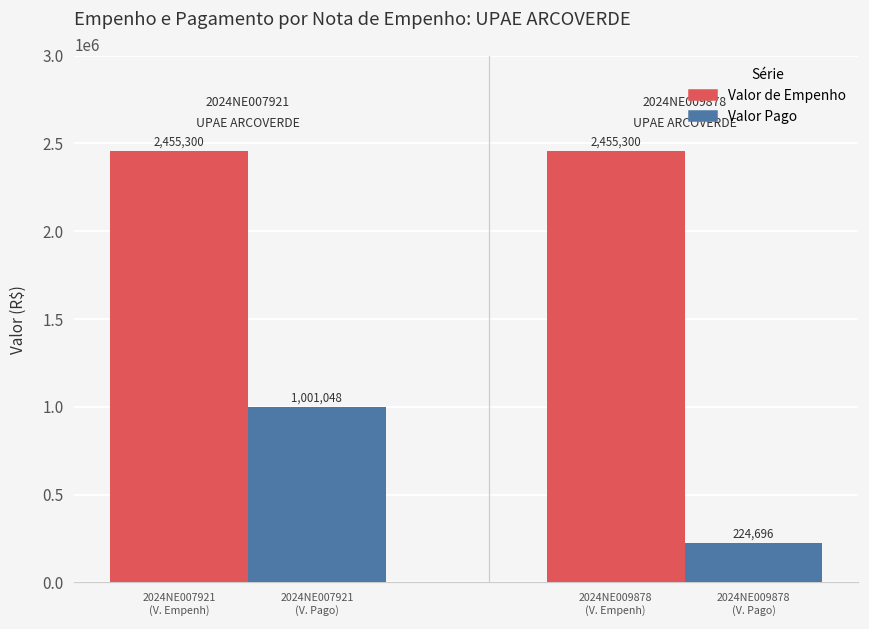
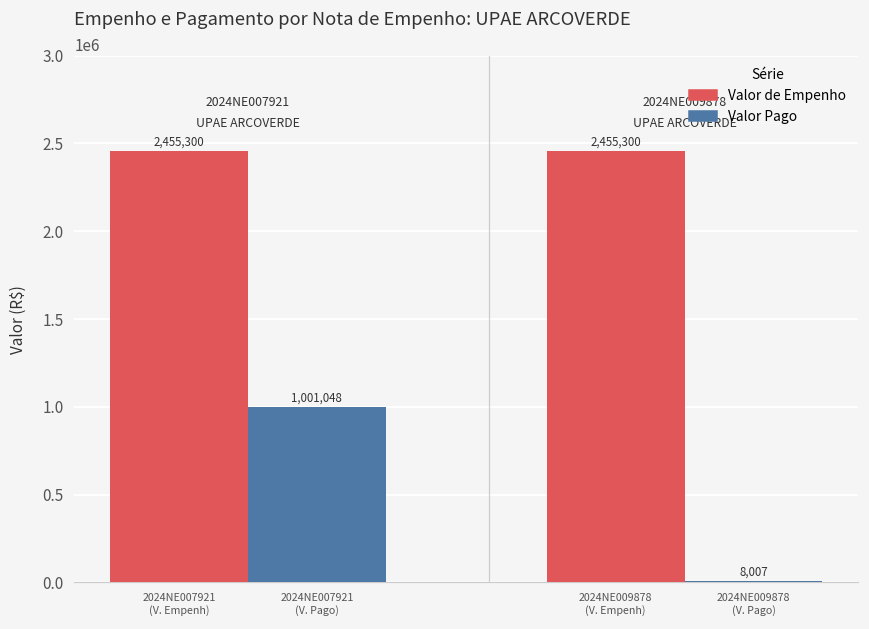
  {
    "Valor de Empenho": {
      "2024NE007921 (V. Empenh)": "2,455,300",
      "2024NE009878 (V. Empenh)": "2,455,300"
    },
    "Valor Pago": {
      "2024NE007921 (V. Pago)": "1,001,048",
-     "2024NE009878 (V. Pago)": "224,696"
+     "2024NE009878 (V. Pago)": "8,007"
    }
  }
